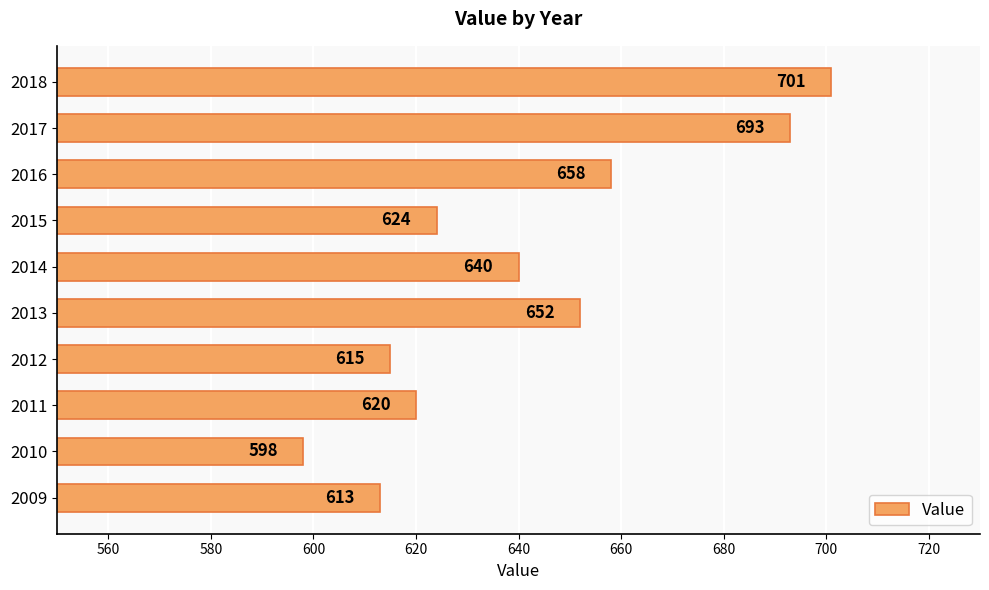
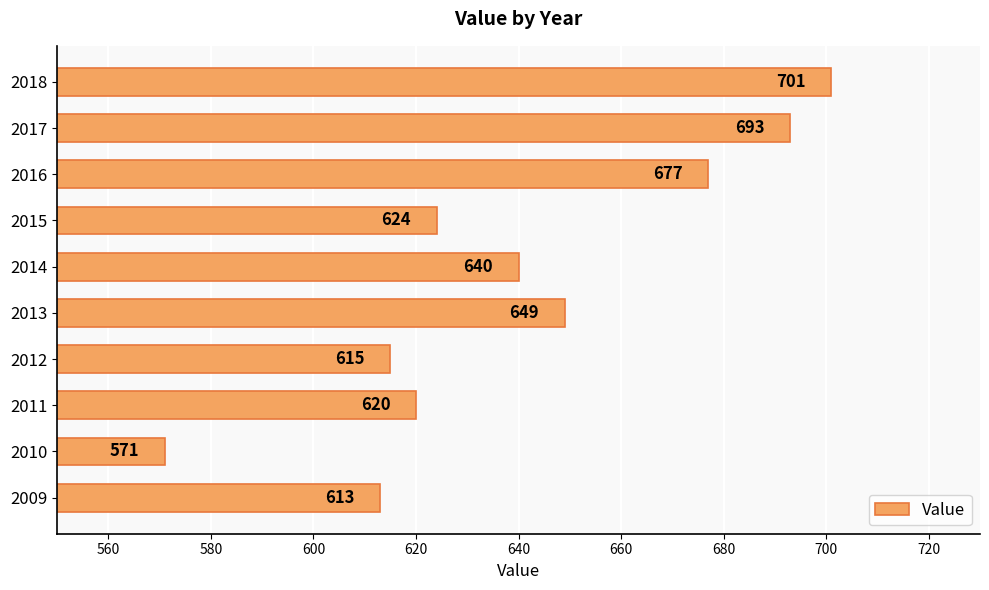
  {
    "2018": 701,
    "2017": 693,
-   "2016": 658,
+   "2016": 677,
    "2015": 624,
    "2014": 640,
-   "2013": 652,
+   "2013": 649,
    "2012": 615,
    "2011": 620,
-   "2010": 598,
+   "2010": 571,
    "2009": 613
  }
